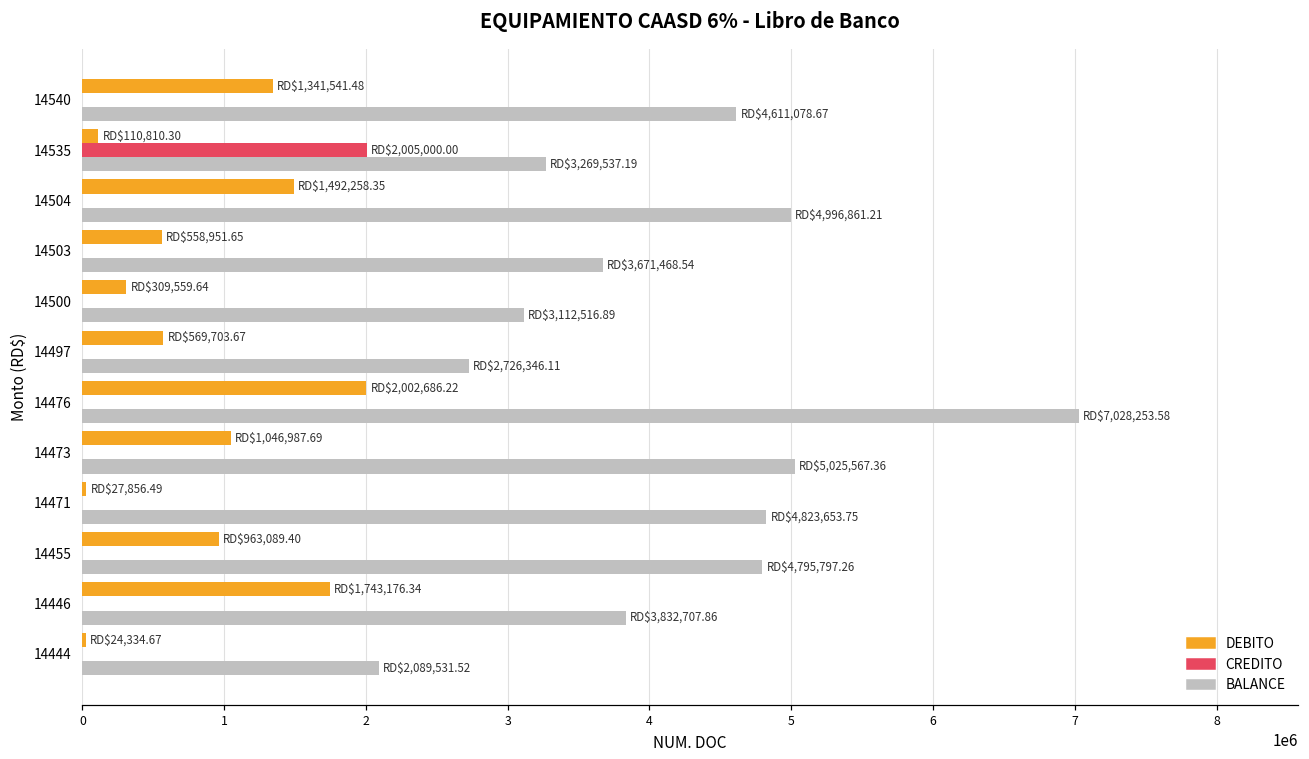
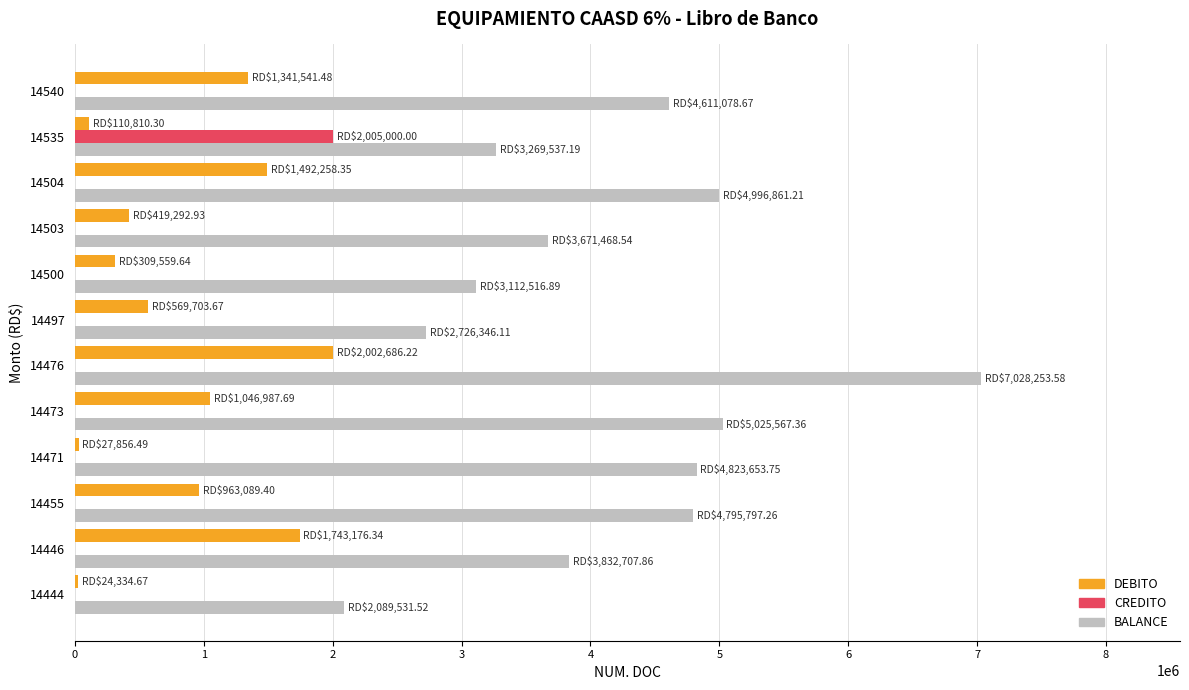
  {
    "DEBITO": {
      "14540": "$1,341,541.48",
      "14535": "$110,810.30",
      "14504": "$1,492,258.35",
-     "14503": "$558,951.65",
+     "14503": "$419,292.93",
      "14500": "$309,559.64",
      "14497": "$569,703.67",
      "14476": "$2,002,686.22",
      "14473": "$1,046,987.69",
      "14471": "$27,856.49",
      "14455": "$963,089.40",
      "14446": "$1,743,176.34",
      "14444": "$24,334.67"
    },
    "CREDITO": {
      "14535": "$2,005,000.00"
    },
    "BALANCE": {
      "14540": "$4,611,078.67",
      "14535": "$3,269,537.19",
      "14504": "$4,996,861.21",
      "14503": "$3,671,468.54",
      "14500": "$3,112,516.89",
      "14497": "$2,726,346.11",
      "14476": "$7,028,253.58",
      "14473": "$5,025,567.36",
      "14471": "$4,823,653.75",
      "14455": "$4,795,797.26",
      "14446": "$3,832,707.86",
      "14444": "$2,089,531.52"
    }
  }
